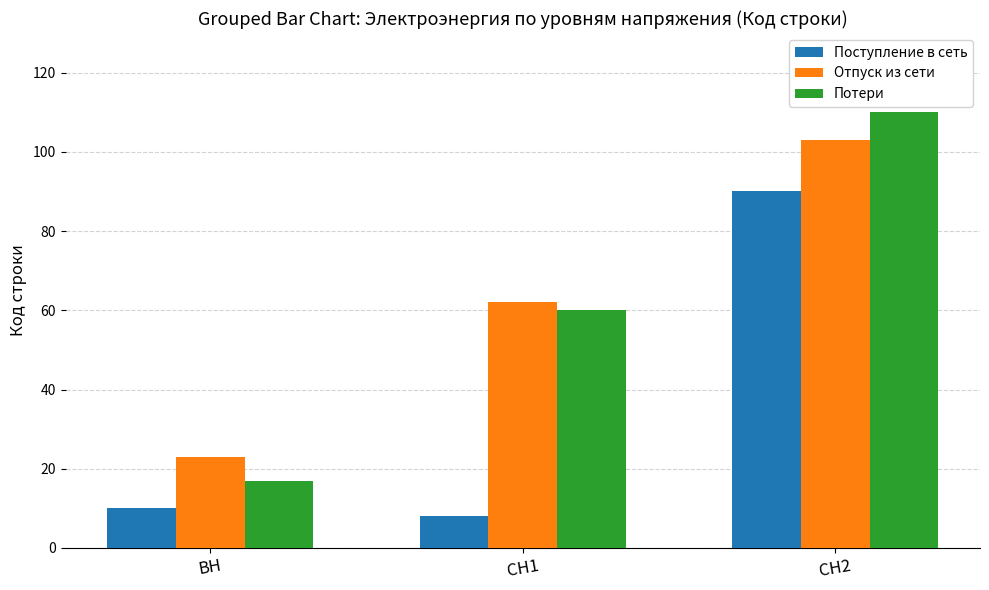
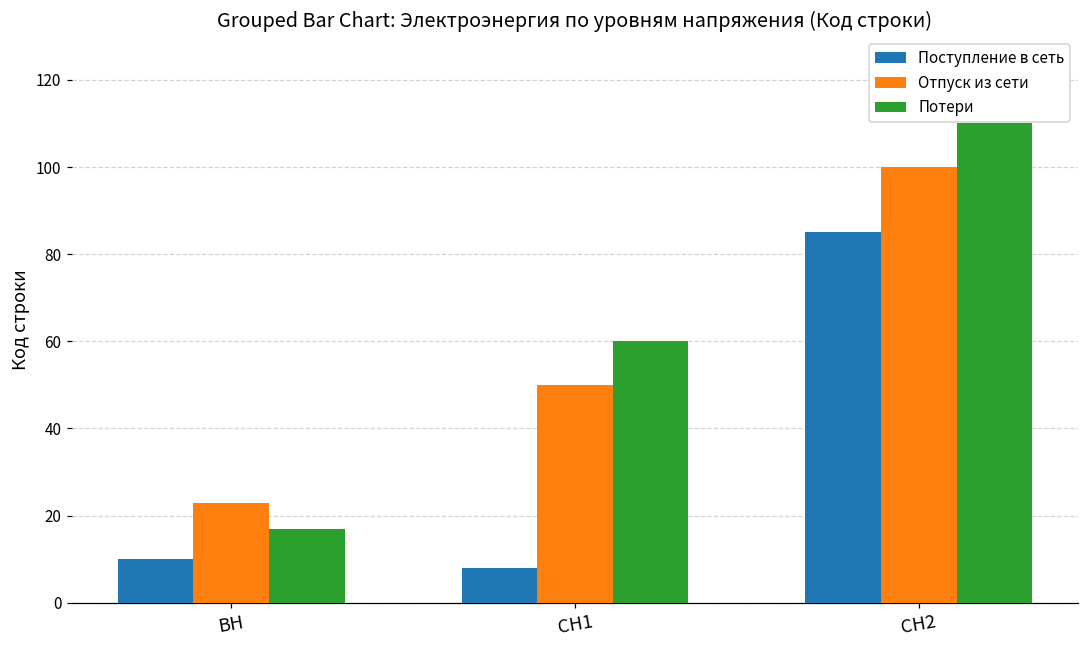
  {
    "Поступление в сеть": {
      "ВН": 10,
      "СН1": 8,
-     "СН2": 90
+     "СН2": 85
    },
    "Отпуск из сети": {
      "ВН": 23,
-     "СН1": 62,
-     "СН2": 103
+     "СН1": 50,
+     "СН2": 100
    },
    "Потери": {
      "ВН": 17,
      "СН1": 60,
      "СН2": 110
    }
  }
